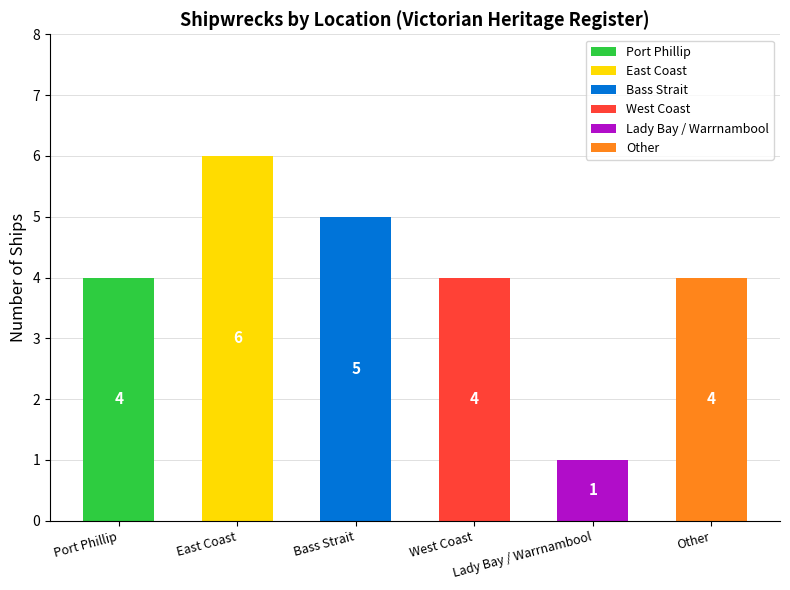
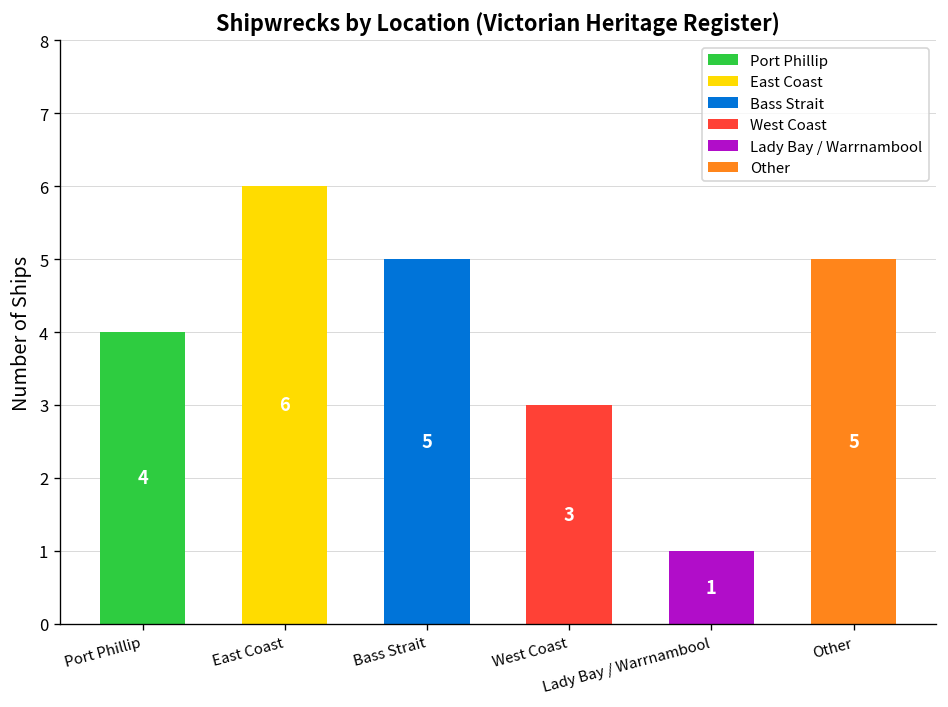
  {
    "Port Phillip": 4,
    "East Coast": 6,
    "Bass Strait": 5,
-   "West Coast": 4,
+   "West Coast": 3,
    "Lady Bay / Warrnambool": 1,
-   "Other": 4
+   "Other": 5
  }
